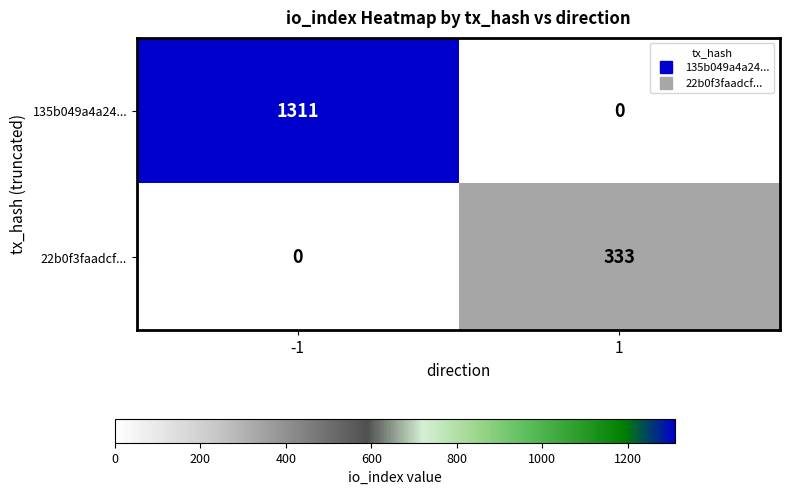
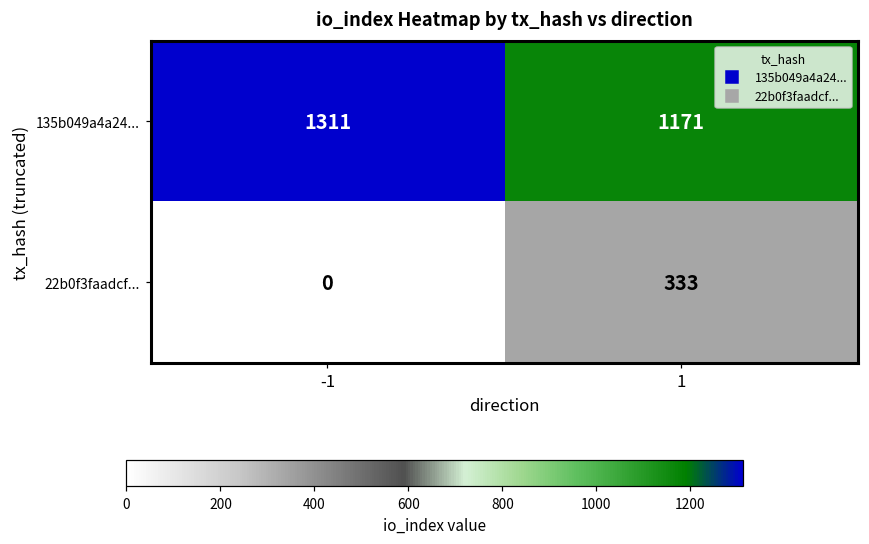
  {
    "135b049a4a24...": {
      "-1": 1311,
-     "1": 0
+     "1": 1171
    },
    "22b0f3faadcf...": {
      "-1": 0,
      "1": 333
    }
  }
